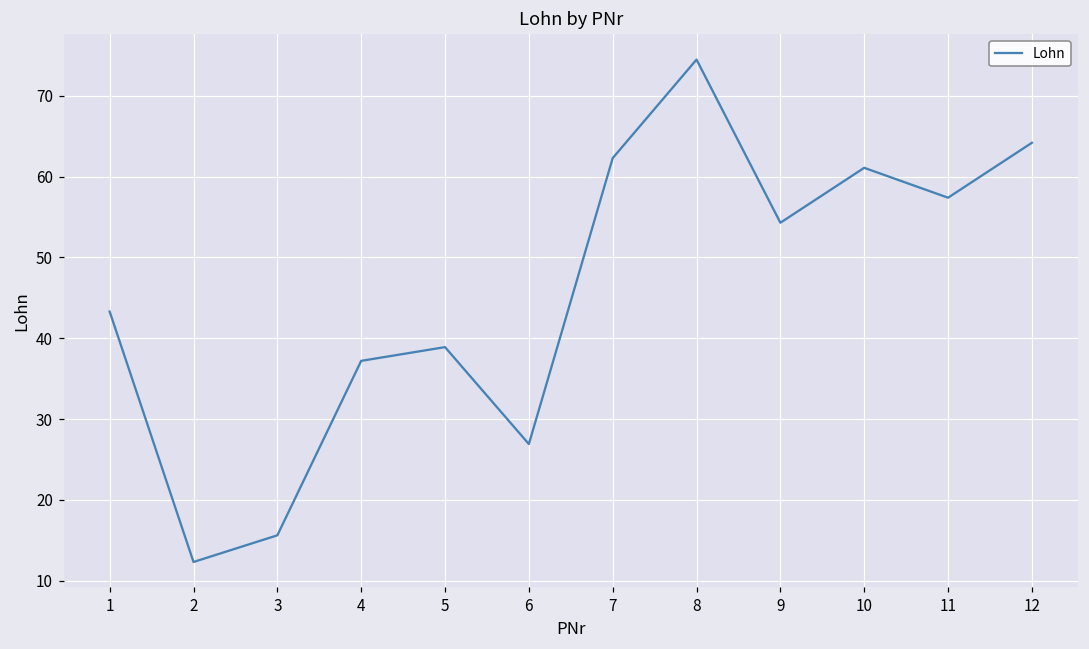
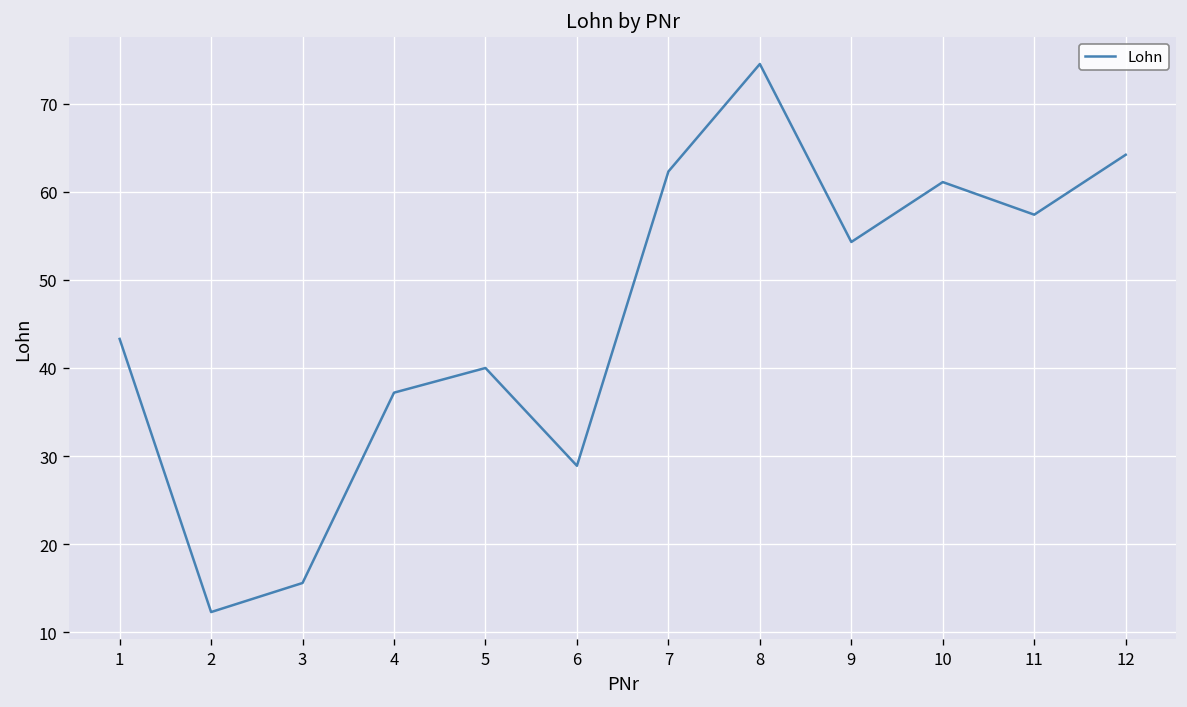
  {
    "1": 43,
    "2": 12,
    "3": 16,
    "4": 37,
-   "5": 39,
-   "6": 27,
+   "5": 40,
+   "6": 29,
    "7": 62,
    "8": 75,
    "9": 54,
    "10": 61,
    "11": 57,
    "12": 64
  }
